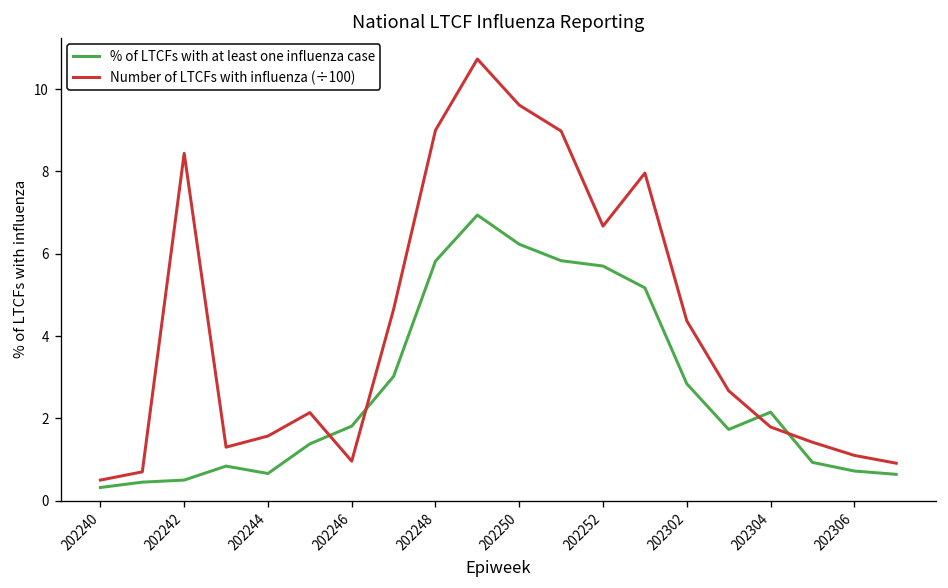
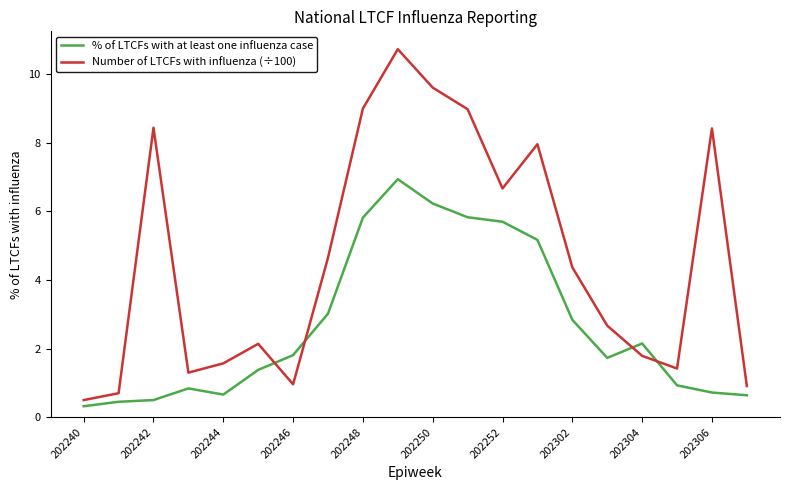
  {
    "% of LTCFs with at least one influenza case": {
      "202240": 0.3,
      "202242": 0.5,
      "202244": 0.7,
      "202246": 1.8,
      "202248": 5.8,
      "202250": 6.2,
      "202252": 5.7,
      "202302": 2.8,
      "202304": 2.2,
      "202306": 0.7
    },
    "Number of LTCFs with influenza (÷100)": {
      "202240": 0.5,
      "202242": 8.4,
      "202244": 1.6,
      "202246": 1.0,
      "202248": 9.0,
      "202250": 9.6,
      "202252": 6.7,
      "202302": 4.4,
      "202304": 1.8,
-     "202306": 1.1
+     "202306": 8.4
    }
  }
